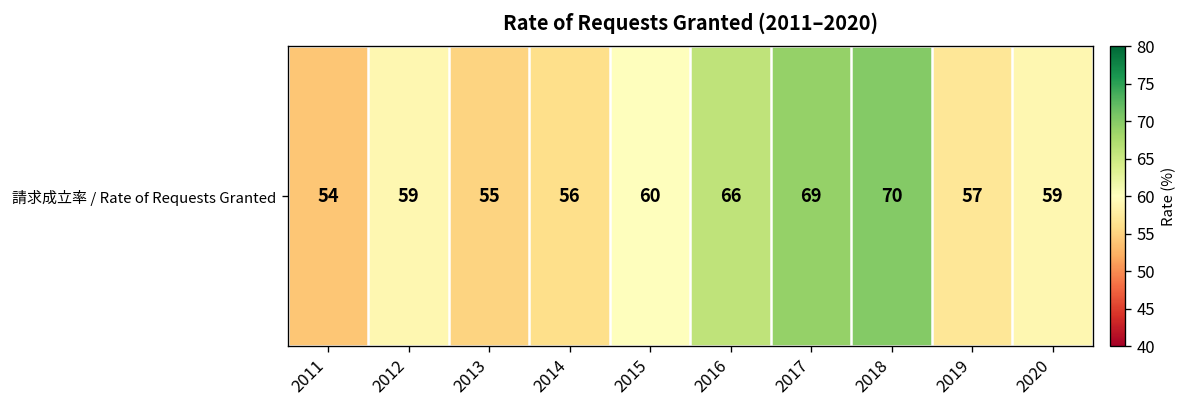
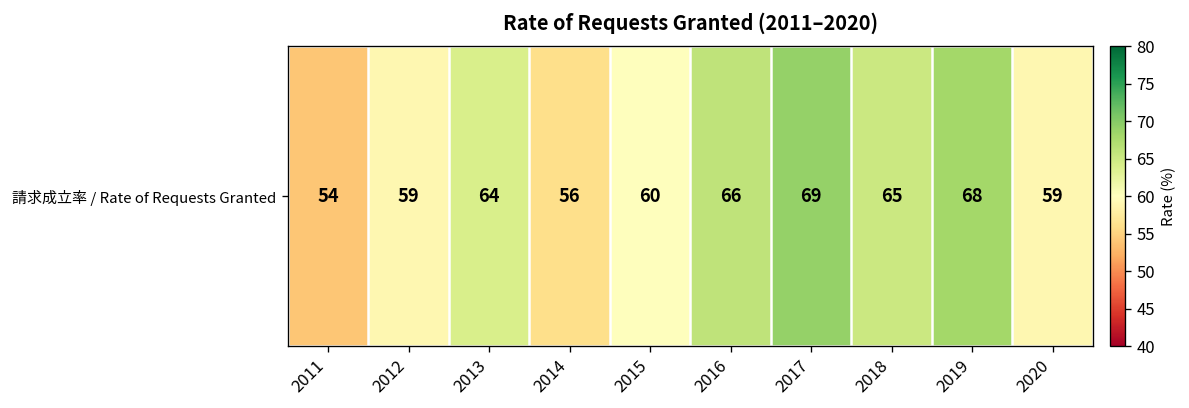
  {
    "請求成立率 / Rate of Requests Granted": {
      "2011": 54,
      "2012": 59,
-     "2013": 55,
+     "2013": 64,
      "2014": 56,
      "2015": 60,
      "2016": 66,
      "2017": 69,
-     "2018": 70,
-     "2019": 57,
+     "2018": 65,
+     "2019": 68,
      "2020": 59
    }
  }
